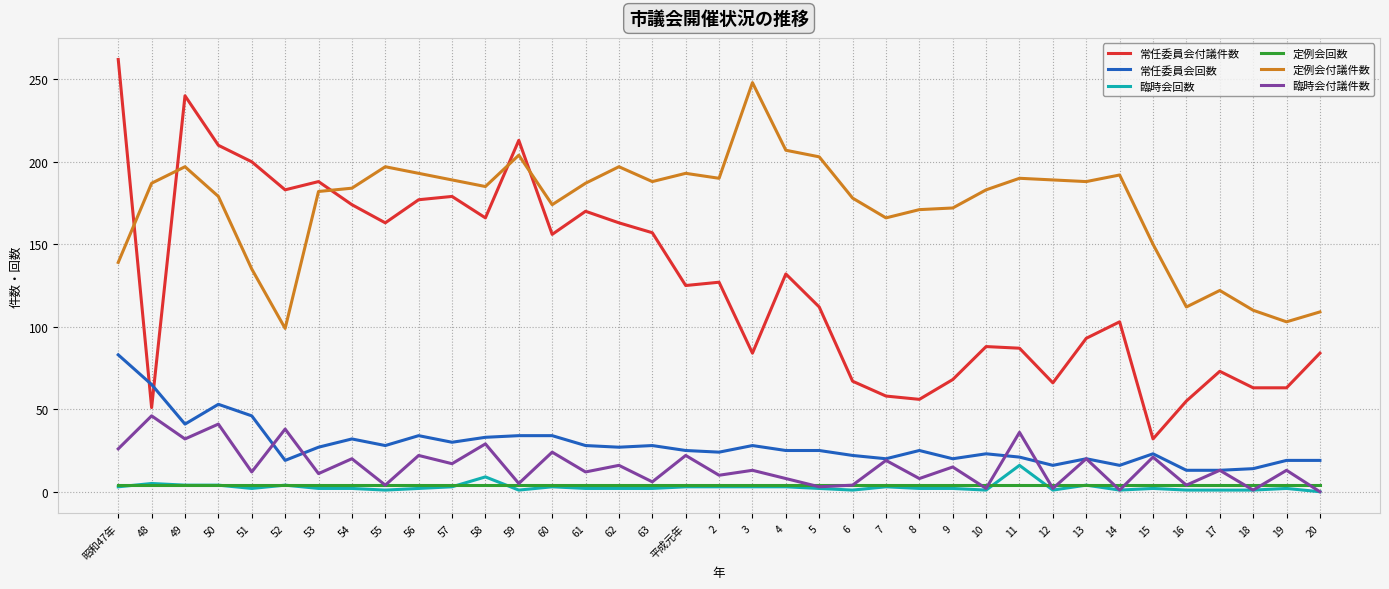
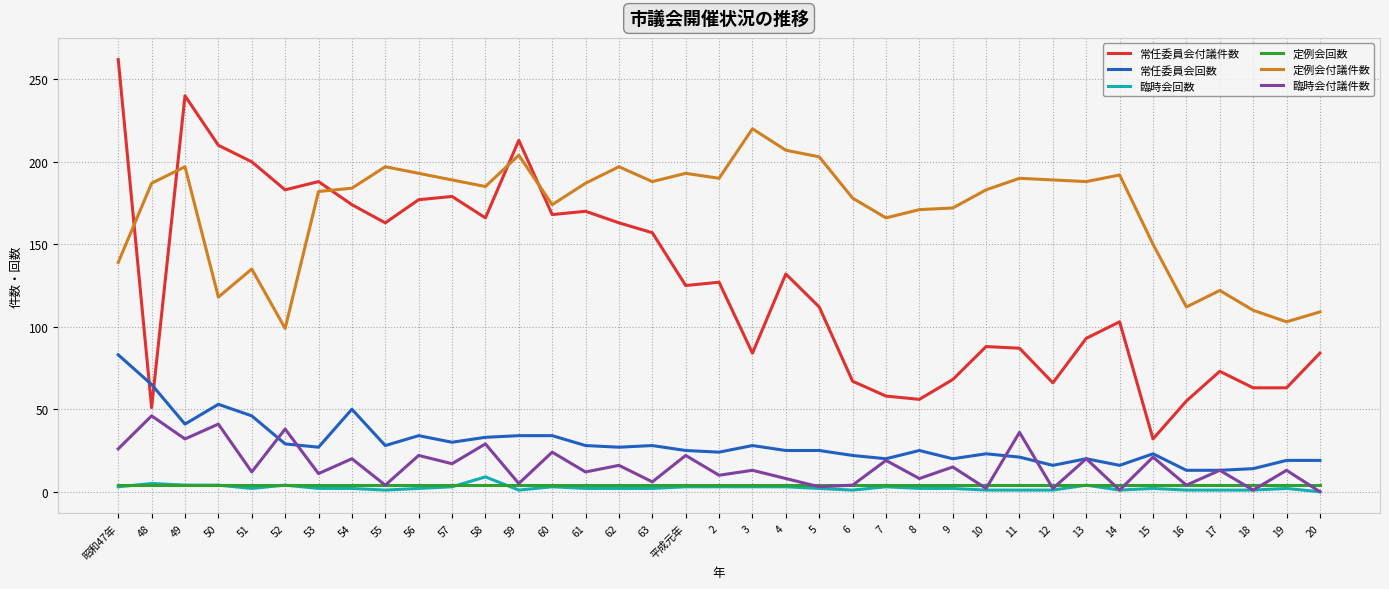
  {
    "常任委員会付議件数": {
      "昭和47年": 262,
      "48": 51,
      "49": 240,
      "50": 210,
      "51": 200,
      "52": 183,
      "53": 188,
      "54": 174,
      "55": 163,
      "56": 177,
      "57": 179,
      "58": 166,
      "59": 213,
-     "60": 156,
+     "60": 168,
      "61": 170,
      "62": 163,
      "63": 157,
      "平成元年": 125,
      "2": 127,
      "3": 84,
      "4": 132,
      "5": 112,
      "6": 67,
      "7": 58,
      "8": 56,
      "9": 68,
      "10": 88,
      "11": 87,
      "12": 66,
      "13": 93,
      "14": 103,
      "15": 32,
      "16": 55,
      "17": 73,
      "18": 63,
      "19": 63,
      "20": 84
    },
    "常任委員会回数": {
      "昭和47年": 83,
      "48": 65,
      "49": 41,
      "50": 53,
      "51": 46,
-     "52": 19,
+     "52": 29,
      "53": 27,
-     "54": 32,
+     "54": 50,
      "55": 28,
      "56": 34,
      "57": 30,
      "58": 33,
      "59": 34,
      "60": 34,
      "61": 28,
      "62": 27,
      "63": 28,
      "平成元年": 25,
      "2": 24,
      "3": 28,
      "4": 25,
      "5": 25,
      "6": 22,
      "8": 25,
      "9": 20,
      "10": 23,
      "11": 21,
      "12": 16,
      "14": 16,
      "15": 23,
      "16": 13,
      "18": 14,
      "19": 19,
      "20": 19
    },
    "臨時会回数": {
      "51": 2,
      "53": 2,
      "54": 2,
      "55": 1,
      "56": 2,
      "58": 9,
      "59": 1,
      "61": 2,
      "62": 2,
      "63": 2,
      "6": 1,
      "8": 2,
      "9": 2,
-     "11": 16,
+     "11": 1,
      "15": 2,
      "16": 1,
      "17": 1,
      "19": 2
    },
    "定例会回数": {
      "51": 4,
      "53": 4,
      "54": 4,
      "56": 4,
      "58": 4,
      "61": 4,
      "62": 4,
      "63": 4,
      "8": 4,
      "9": 4,
      "10": 4,
      "11": 4,
      "12": 4,
      "14": 4,
      "15": 4,
      "17": 4,
      "18": 4,
      "19": 4,
      "20": 4
    },
    "定例会付議件数": {
      "昭和47年": 139,
      "48": 187,
      "49": 197,
-     "50": 179,
+     "50": 118,
      "51": 135,
      "52": 99,
      "53": 182,
      "54": 184,
      "55": 197,
      "56": 193,
      "57": 189,
      "58": 185,
      "59": 204,
      "60": 174,
      "61": 187,
      "62": 197,
      "63": 188,
      "平成元年": 193,
      "2": 190,
-     "3": 248,
+     "3": 220,
      "4": 207,
      "5": 203,
      "6": 178,
      "7": 166,
      "8": 171,
      "9": 172,
      "10": 183,
      "11": 190,
      "12": 189,
      "13": 188,
      "14": 192,
      "15": 150,
      "16": 112,
      "17": 122,
      "18": 110,
      "19": 103,
      "20": 109
    },
    "臨時会付議件数": {
      "昭和47年": 26,
      "48": 46,
      "49": 32,
      "50": 41,
      "51": 12,
      "52": 38,
      "53": 11,
      "54": 20,
      "56": 22,
      "57": 17,
      "58": 29,
      "60": 24,
      "61": 12,
      "62": 16,
      "63": 6,
      "平成元年": 22,
      "2": 10,
      "3": 13,
      "4": 8,
      "8": 8,
      "9": 15,
      "11": 36,
      "15": 21,
      "19": 13
    }
  }
